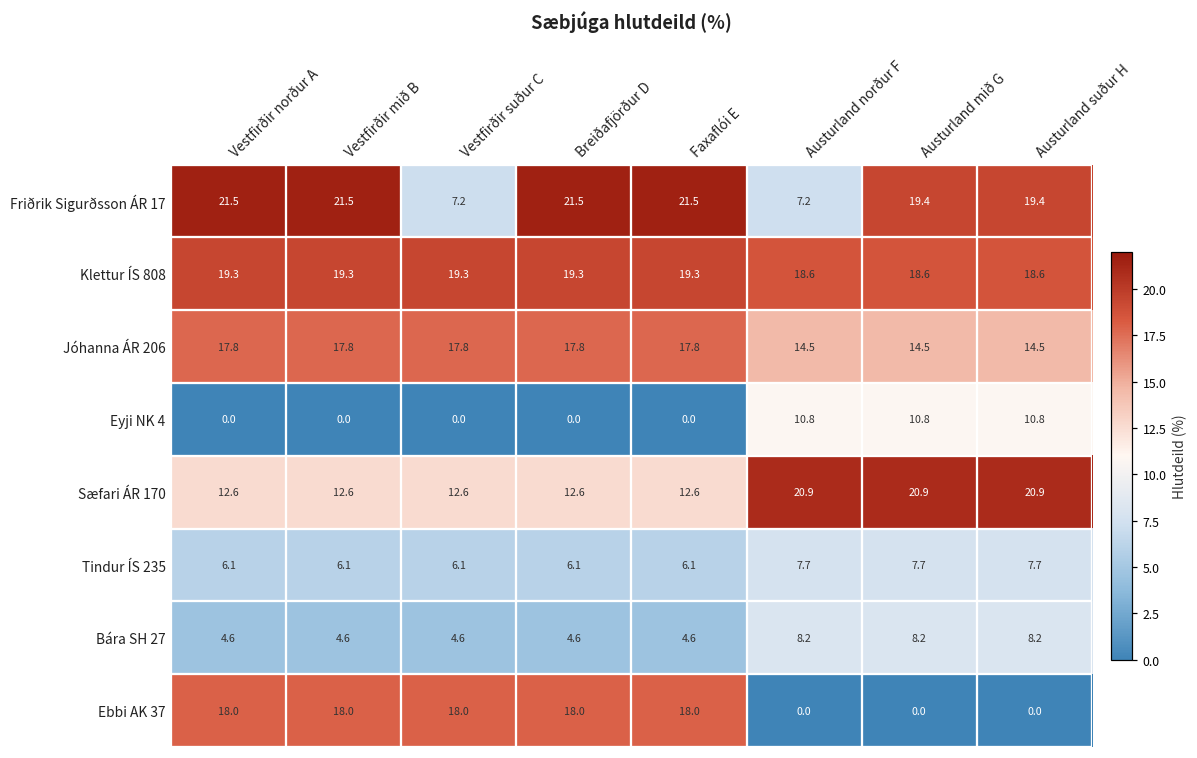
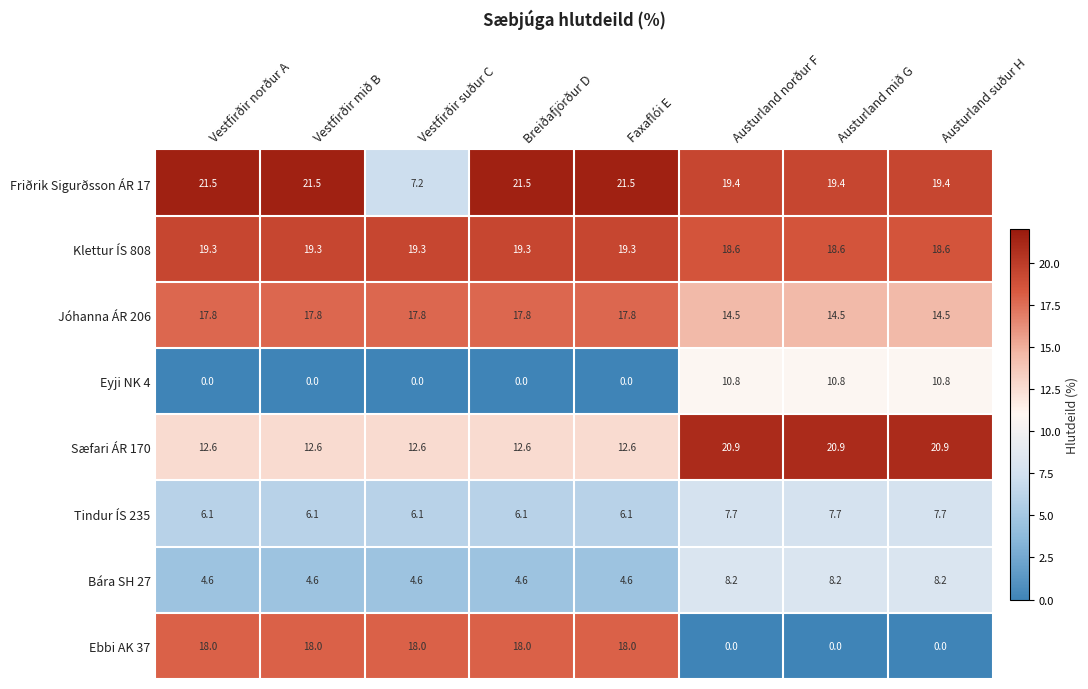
  {
    "Friðrik Sigurðsson ÁR 17": {
      "Vestfirðir norður A": 21.5,
      "Vestfirðir mið B": 21.5,
      "Vestfirðir suður C": 7.2,
      "Breiðafjörður D": 21.5,
      "Faxaflói E": 21.5,
-     "Austurland norður F": 7.2,
+     "Austurland norður F": 19.4,
      "Austurland mið G": 19.4,
      "Austurland suður H": 19.4
    },
    "Klettur ÍS 808": {
      "Vestfirðir norður A": 19.3,
      "Vestfirðir mið B": 19.3,
      "Vestfirðir suður C": 19.3,
      "Breiðafjörður D": 19.3,
      "Faxaflói E": 19.3,
      "Austurland norður F": 18.6,
      "Austurland mið G": 18.6,
      "Austurland suður H": 18.6
    },
    "Jóhanna ÁR 206": {
      "Vestfirðir norður A": 17.8,
      "Vestfirðir mið B": 17.8,
      "Vestfirðir suður C": 17.8,
      "Breiðafjörður D": 17.8,
      "Faxaflói E": 17.8,
      "Austurland norður F": 14.5,
      "Austurland mið G": 14.5,
      "Austurland suður H": 14.5
    },
    "Eyji NK 4": {
      "Vestfirðir norður A": 0.0,
      "Vestfirðir mið B": 0.0,
      "Vestfirðir suður C": 0.0,
      "Breiðafjörður D": 0.0,
      "Faxaflói E": 0.0,
      "Austurland norður F": 10.8,
      "Austurland mið G": 10.8,
      "Austurland suður H": 10.8
    },
    "Sæfari ÁR 170": {
      "Vestfirðir norður A": 12.6,
      "Vestfirðir mið B": 12.6,
      "Vestfirðir suður C": 12.6,
      "Breiðafjörður D": 12.6,
      "Faxaflói E": 12.6,
      "Austurland norður F": 20.9,
      "Austurland mið G": 20.9,
      "Austurland suður H": 20.9
    },
    "Tindur ÍS 235": {
      "Vestfirðir norður A": 6.1,
      "Vestfirðir mið B": 6.1,
      "Vestfirðir suður C": 6.1,
      "Breiðafjörður D": 6.1,
      "Faxaflói E": 6.1,
      "Austurland norður F": 7.7,
      "Austurland mið G": 7.7,
      "Austurland suður H": 7.7
    },
    "Bára SH 27": {
      "Vestfirðir norður A": 4.6,
      "Vestfirðir mið B": 4.6,
      "Vestfirðir suður C": 4.6,
      "Breiðafjörður D": 4.6,
      "Faxaflói E": 4.6,
      "Austurland norður F": 8.2,
      "Austurland mið G": 8.2,
      "Austurland suður H": 8.2
    },
    "Ebbi AK 37": {
      "Vestfirðir norður A": 18.0,
      "Vestfirðir mið B": 18.0,
      "Vestfirðir suður C": 18.0,
      "Breiðafjörður D": 18.0,
      "Faxaflói E": 18.0,
      "Austurland norður F": 0.0,
      "Austurland mið G": 0.0,
      "Austurland suður H": 0.0
    }
  }
